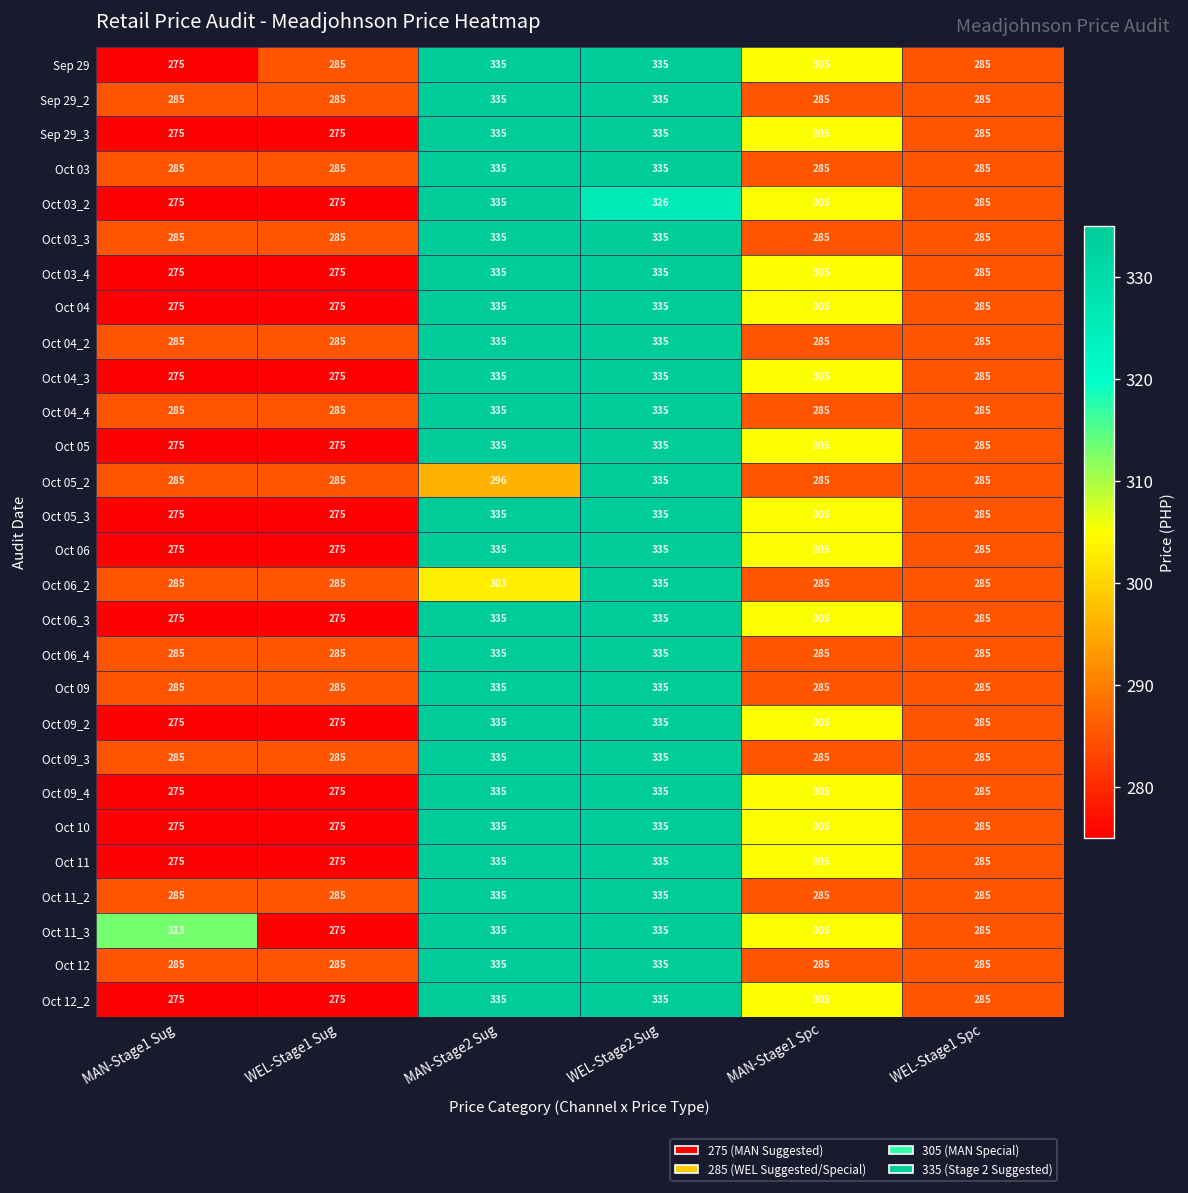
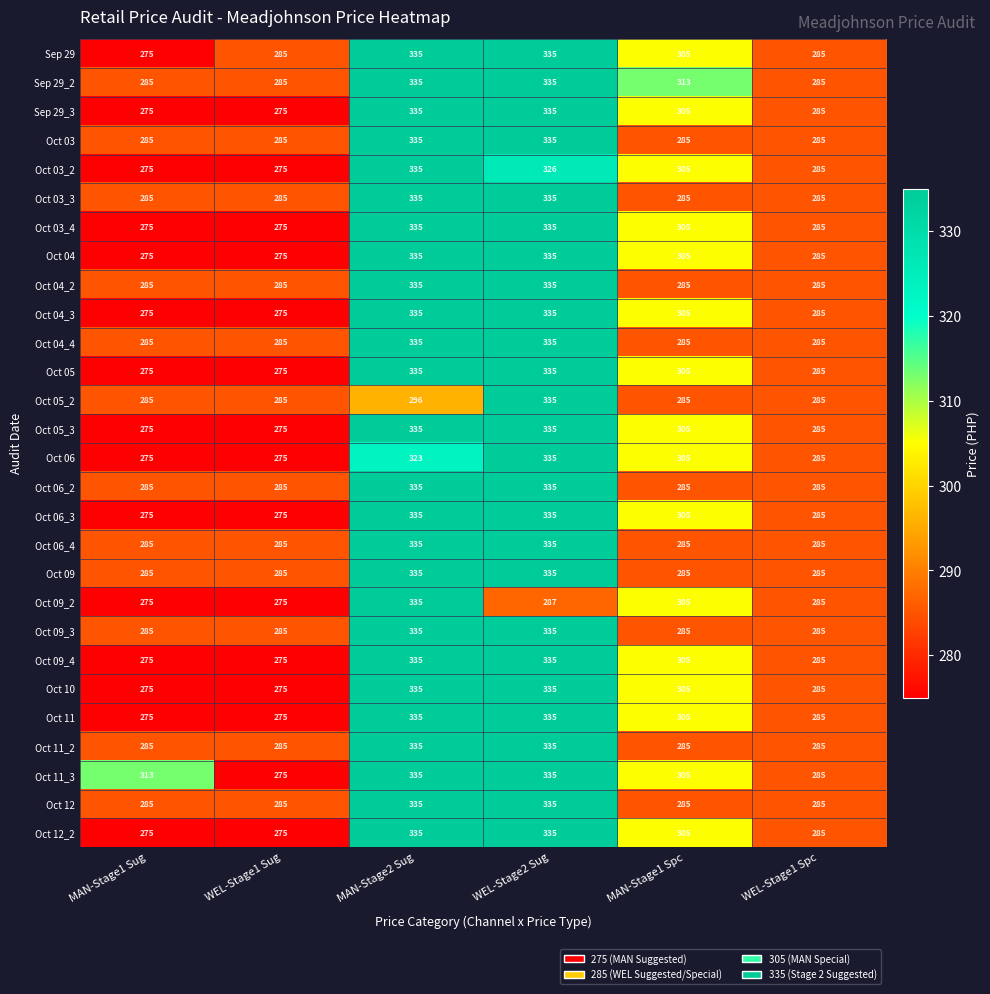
  {
    "Sep 29": {
      "MAN-Stage1 Sug": 275,
      "WEL-Stage1 Sug": 285,
      "MAN-Stage2 Sug": 335,
      "WEL-Stage2 Sug": 335,
      "MAN-Stage1 Spc": 305,
      "WEL-Stage1 Spc": 285
    },
    "Sep 29_2": {
      "MAN-Stage1 Sug": 285,
      "WEL-Stage1 Sug": 285,
      "MAN-Stage2 Sug": 335,
      "WEL-Stage2 Sug": 335,
-     "MAN-Stage1 Spc": 285,
+     "MAN-Stage1 Spc": 313,
      "WEL-Stage1 Spc": 285
    },
    "Sep 29_3": {
      "MAN-Stage1 Sug": 275,
      "WEL-Stage1 Sug": 275,
      "MAN-Stage2 Sug": 335,
      "WEL-Stage2 Sug": 335,
      "MAN-Stage1 Spc": 305,
      "WEL-Stage1 Spc": 285
    },
    "Oct 03": {
      "MAN-Stage1 Sug": 285,
      "WEL-Stage1 Sug": 285,
      "MAN-Stage2 Sug": 335,
      "WEL-Stage2 Sug": 335,
      "MAN-Stage1 Spc": 285,
      "WEL-Stage1 Spc": 285
    },
    "Oct 03_2": {
      "MAN-Stage1 Sug": 275,
      "WEL-Stage1 Sug": 275,
      "MAN-Stage2 Sug": 335,
      "WEL-Stage2 Sug": 326,
      "MAN-Stage1 Spc": 305,
      "WEL-Stage1 Spc": 285
    },
    "Oct 03_3": {
      "MAN-Stage1 Sug": 285,
      "WEL-Stage1 Sug": 285,
      "MAN-Stage2 Sug": 335,
      "WEL-Stage2 Sug": 335,
      "MAN-Stage1 Spc": 285,
      "WEL-Stage1 Spc": 285
    },
    "Oct 03_4": {
      "MAN-Stage1 Sug": 275,
      "WEL-Stage1 Sug": 275,
      "MAN-Stage2 Sug": 335,
      "WEL-Stage2 Sug": 335,
      "MAN-Stage1 Spc": 305,
      "WEL-Stage1 Spc": 285
    },
    "Oct 04": {
      "MAN-Stage1 Sug": 275,
      "WEL-Stage1 Sug": 275,
      "MAN-Stage2 Sug": 335,
      "WEL-Stage2 Sug": 335,
      "MAN-Stage1 Spc": 305,
      "WEL-Stage1 Spc": 285
    },
    "Oct 04_2": {
      "MAN-Stage1 Sug": 285,
      "WEL-Stage1 Sug": 285,
      "MAN-Stage2 Sug": 335,
      "WEL-Stage2 Sug": 335,
      "MAN-Stage1 Spc": 285,
      "WEL-Stage1 Spc": 285
    },
    "Oct 04_3": {
      "MAN-Stage1 Sug": 275,
      "WEL-Stage1 Sug": 275,
      "MAN-Stage2 Sug": 335,
      "WEL-Stage2 Sug": 335,
      "MAN-Stage1 Spc": 305,
      "WEL-Stage1 Spc": 285
    },
    "Oct 04_4": {
      "MAN-Stage1 Sug": 285,
      "WEL-Stage1 Sug": 285,
      "MAN-Stage2 Sug": 335,
      "WEL-Stage2 Sug": 335,
      "MAN-Stage1 Spc": 285,
      "WEL-Stage1 Spc": 285
    },
    "Oct 05": {
      "MAN-Stage1 Sug": 275,
      "WEL-Stage1 Sug": 275,
      "MAN-Stage2 Sug": 335,
      "WEL-Stage2 Sug": 335,
      "MAN-Stage1 Spc": 305,
      "WEL-Stage1 Spc": 285
    },
    "Oct 05_2": {
      "MAN-Stage1 Sug": 285,
      "WEL-Stage1 Sug": 285,
      "MAN-Stage2 Sug": 296,
      "WEL-Stage2 Sug": 335,
      "MAN-Stage1 Spc": 285,
      "WEL-Stage1 Spc": 285
    },
    "Oct 05_3": {
      "MAN-Stage1 Sug": 275,
      "WEL-Stage1 Sug": 275,
      "MAN-Stage2 Sug": 335,
      "WEL-Stage2 Sug": 335,
      "MAN-Stage1 Spc": 305,
      "WEL-Stage1 Spc": 285
    },
    "Oct 06": {
      "MAN-Stage1 Sug": 275,
      "WEL-Stage1 Sug": 275,
-     "MAN-Stage2 Sug": 335,
+     "MAN-Stage2 Sug": 323,
      "WEL-Stage2 Sug": 335,
      "MAN-Stage1 Spc": 305,
      "WEL-Stage1 Spc": 285
    },
    "Oct 06_2": {
      "MAN-Stage1 Sug": 285,
      "WEL-Stage1 Sug": 285,
-     "MAN-Stage2 Sug": 303,
+     "MAN-Stage2 Sug": 335,
      "WEL-Stage2 Sug": 335,
      "MAN-Stage1 Spc": 285,
      "WEL-Stage1 Spc": 285
    },
    "Oct 06_3": {
      "MAN-Stage1 Sug": 275,
      "WEL-Stage1 Sug": 275,
      "MAN-Stage2 Sug": 335,
      "WEL-Stage2 Sug": 335,
      "MAN-Stage1 Spc": 305,
      "WEL-Stage1 Spc": 285
    },
    "Oct 06_4": {
      "MAN-Stage1 Sug": 285,
      "WEL-Stage1 Sug": 285,
      "MAN-Stage2 Sug": 335,
      "WEL-Stage2 Sug": 335,
      "MAN-Stage1 Spc": 285,
      "WEL-Stage1 Spc": 285
    },
    "Oct 09": {
      "MAN-Stage1 Sug": 285,
      "WEL-Stage1 Sug": 285,
      "MAN-Stage2 Sug": 335,
      "WEL-Stage2 Sug": 335,
      "MAN-Stage1 Spc": 285,
      "WEL-Stage1 Spc": 285
    },
    "Oct 09_2": {
      "MAN-Stage1 Sug": 275,
      "WEL-Stage1 Sug": 275,
      "MAN-Stage2 Sug": 335,
-     "WEL-Stage2 Sug": 335,
+     "WEL-Stage2 Sug": 287,
      "MAN-Stage1 Spc": 305,
      "WEL-Stage1 Spc": 285
    },
    "Oct 09_3": {
      "MAN-Stage1 Sug": 285,
      "WEL-Stage1 Sug": 285,
      "MAN-Stage2 Sug": 335,
      "WEL-Stage2 Sug": 335,
      "MAN-Stage1 Spc": 285,
      "WEL-Stage1 Spc": 285
    },
    "Oct 09_4": {
      "MAN-Stage1 Sug": 275,
      "WEL-Stage1 Sug": 275,
      "MAN-Stage2 Sug": 335,
      "WEL-Stage2 Sug": 335,
      "MAN-Stage1 Spc": 305,
      "WEL-Stage1 Spc": 285
    },
    "Oct 10": {
      "MAN-Stage1 Sug": 275,
      "WEL-Stage1 Sug": 275,
      "MAN-Stage2 Sug": 335,
      "WEL-Stage2 Sug": 335,
      "MAN-Stage1 Spc": 305,
      "WEL-Stage1 Spc": 285
    },
    "Oct 11": {
      "MAN-Stage1 Sug": 275,
      "WEL-Stage1 Sug": 275,
      "MAN-Stage2 Sug": 335,
      "WEL-Stage2 Sug": 335,
      "MAN-Stage1 Spc": 305,
      "WEL-Stage1 Spc": 285
    },
    "Oct 11_2": {
      "MAN-Stage1 Sug": 285,
      "WEL-Stage1 Sug": 285,
      "MAN-Stage2 Sug": 335,
      "WEL-Stage2 Sug": 335,
      "MAN-Stage1 Spc": 285,
      "WEL-Stage1 Spc": 285
    },
    "Oct 11_3": {
      "MAN-Stage1 Sug": 313,
      "WEL-Stage1 Sug": 275,
      "MAN-Stage2 Sug": 335,
      "WEL-Stage2 Sug": 335,
      "MAN-Stage1 Spc": 305,
      "WEL-Stage1 Spc": 285
    },
    "Oct 12": {
      "MAN-Stage1 Sug": 285,
      "WEL-Stage1 Sug": 285,
      "MAN-Stage2 Sug": 335,
      "WEL-Stage2 Sug": 335,
      "MAN-Stage1 Spc": 285,
      "WEL-Stage1 Spc": 285
    },
    "Oct 12_2": {
      "MAN-Stage1 Sug": 275,
      "WEL-Stage1 Sug": 275,
      "MAN-Stage2 Sug": 335,
      "WEL-Stage2 Sug": 335,
      "MAN-Stage1 Spc": 305,
      "WEL-Stage1 Spc": 285
    }
  }
